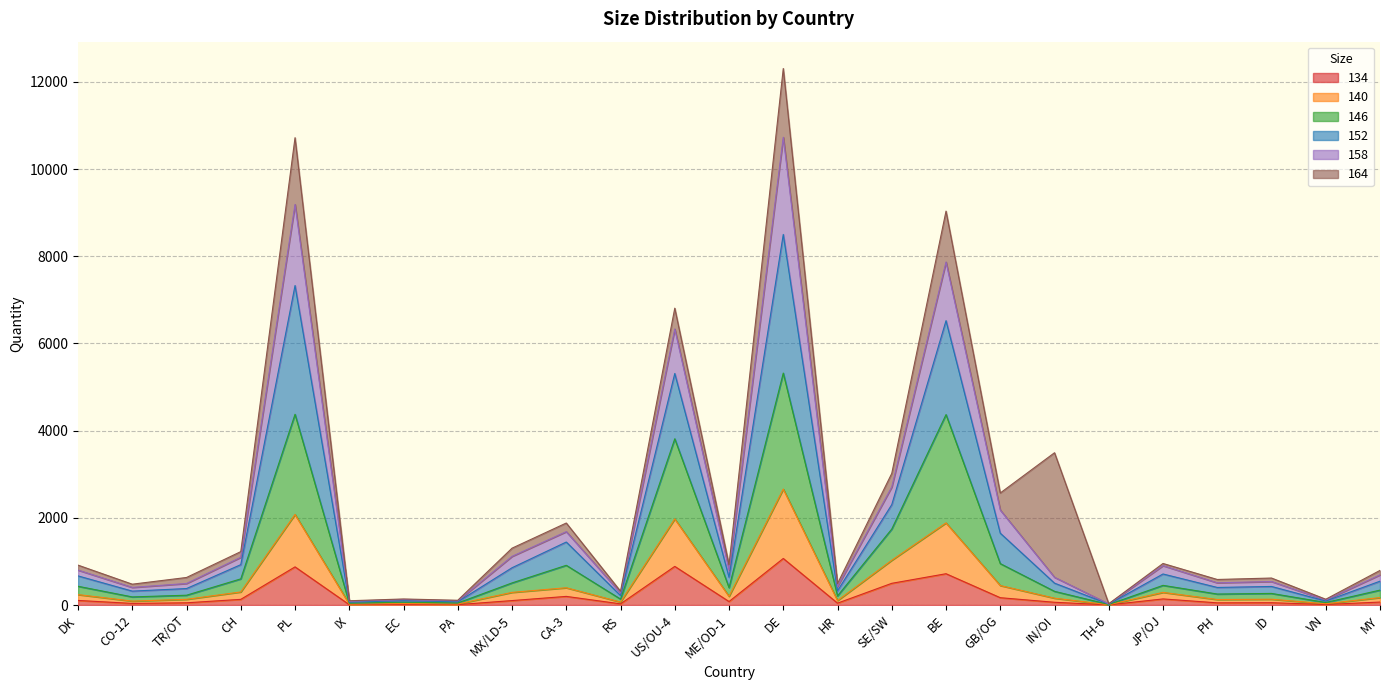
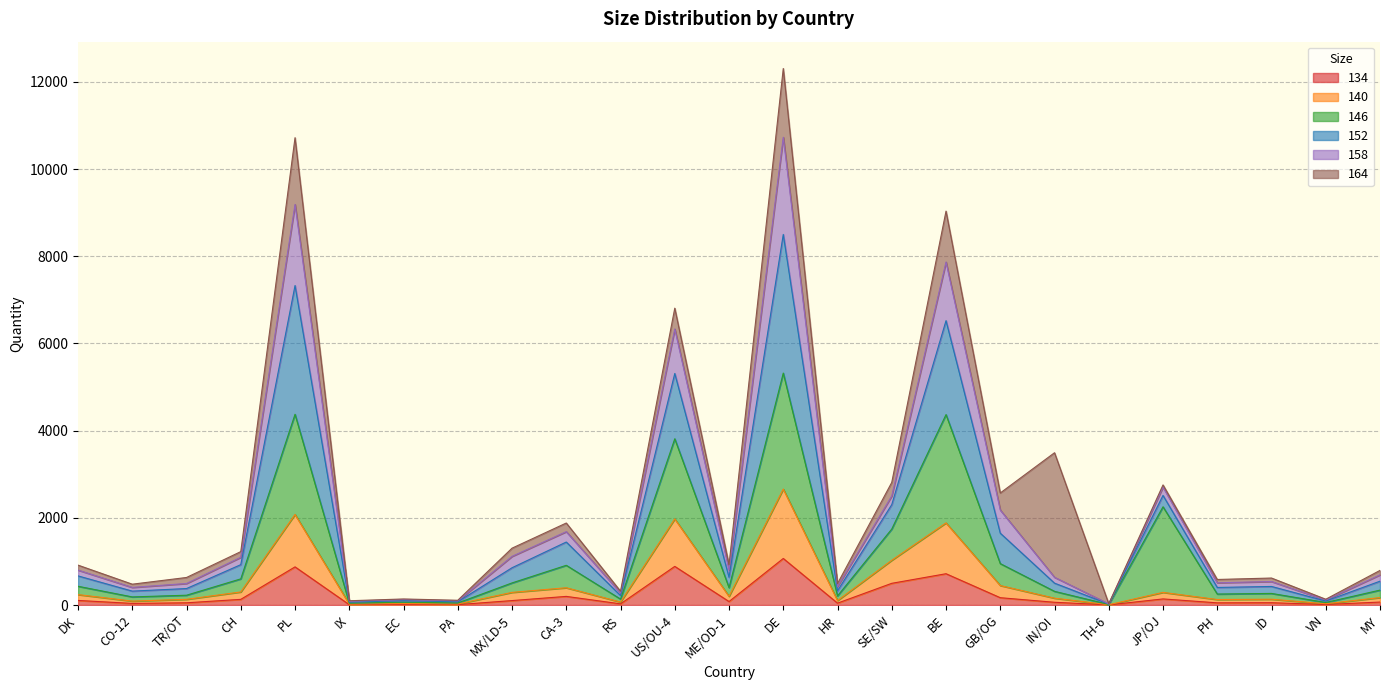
  {
    "134": {
      "DK": 100,
      "TR/OT": 100,
      "CH": 100,
      "PL": 900,
      "MX/LD-5": 100,
      "CA-3": 200,
      "US/OU-4": 900,
      "ME/OD-1": 100,
      "DE": 1100,
      "HR": 0,
      "SE/SW": 500,
      "BE": 700,
      "GB/OG": 200,
      "IN/OI": 100,
      "JP/OJ": 100,
      "PH": 100,
      "ID": 100,
      "MY": 100
    },
    "140": {
      "DK": 100,
      "TR/OT": 100,
      "CH": 200,
      "PL": 1200,
      "MX/LD-5": 200,
      "CA-3": 200,
      "US/OU-4": 1100,
      "ME/OD-1": 100,
      "DE": 1600,
      "HR": 100,
      "SE/SW": 500,
      "BE": 1200,
      "GB/OG": 300,
      "IN/OI": 100,
      "JP/OJ": 200,
      "PH": 100,
      "ID": 100,
      "MY": 100
    },
    "146": {
      "DK": 200,
      "CO-12": 100,
      "TR/OT": 100,
      "CH": 300,
      "PL": 2300,
      "MX/LD-5": 200,
      "CA-3": 500,
      "RS": 100,
      "US/OU-4": 1800,
      "ME/OD-1": 200,
      "DE": 2700,
      "HR": 100,
      "SE/SW": 700,
      "BE": 2500,
      "GB/OG": 500,
      "IN/OI": 200,
-     "JP/OJ": 200,
+     "JP/OJ": 2000,
      "PH": 100,
      "ID": 100,
      "MY": 200
    },
    "152": {
      "DK": 200,
      "CO-12": 100,
      "TR/OT": 200,
      "CH": 300,
      "PL": 3000,
      "MX/LD-5": 300,
      "CA-3": 500,
      "US/OU-4": 1500,
      "ME/OD-1": 200,
      "DE": 3200,
      "HR": 100,
      "SE/SW": 600,
      "BE": 2200,
      "GB/OG": 700,
      "IN/OI": 200,
      "JP/OJ": 300,
      "PH": 200,
      "ID": 200,
      "MY": 200
    },
    "158": {
      "DK": 100,
      "CO-12": 100,
      "TR/OT": 100,
      "CH": 200,
      "PL": 1900,
      "MX/LD-5": 300,
      "CA-3": 200,
      "US/OU-4": 1000,
      "ME/OD-1": 200,
      "DE": 2200,
      "HR": 100,
-     "SE/SW": 400,
+     "SE/SW": 200,
      "BE": 1300,
      "GB/OG": 500,
      "IN/OI": 100,
      "PH": 100,
      "ID": 100,
      "MY": 100
    },
    "164": {
      "DK": 100,
      "CO-12": 100,
      "TR/OT": 100,
      "CH": 100,
      "PL": 1500,
      "MX/LD-5": 200,
      "CA-3": 200,
      "US/OU-4": 500,
      "ME/OD-1": 100,
      "DE": 1600,
      "HR": 100,
      "SE/SW": 300,
      "BE": 1200,
      "GB/OG": 400,
      "IN/OI": 2900,
      "PH": 100,
      "ID": 100,
      "MY": 100
    }
  }
